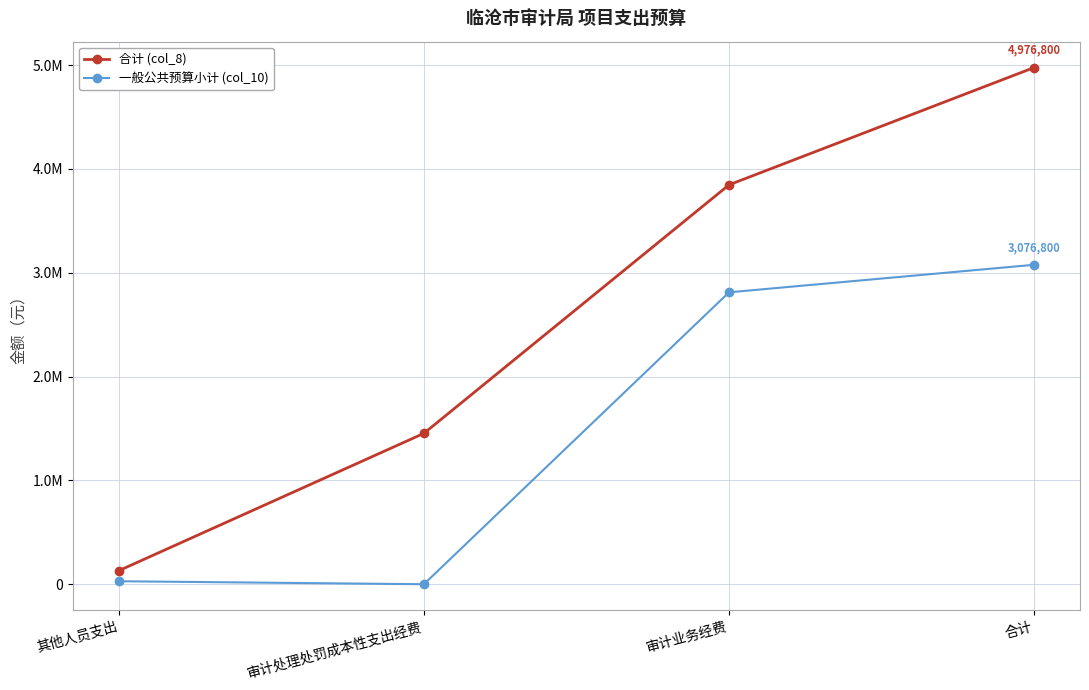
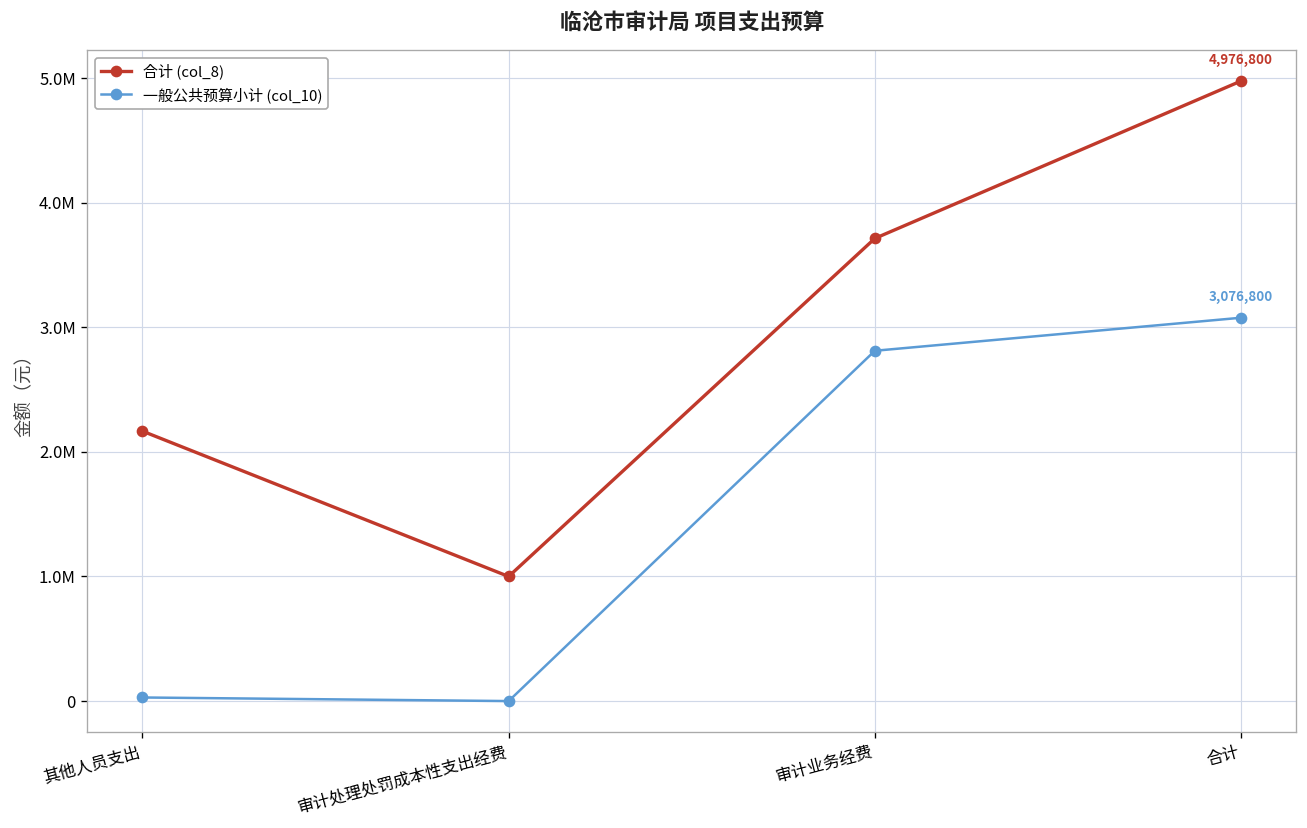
  {
    "合计 (col_8)": {
-     "其他人员支出": "130000",
-     "审计处理处罚成本性支出经费": "1450000",
-     "审计业务经费": "3850000"
+     "其他人员支出": "2170000",
+     "审计处理处罚成本性支出经费": "1000000",
+     "审计业务经费": "3710000"
    },
    "一般公共预算小计 (col_10)": {
      "合计": "3,076,800"
    }
  }
